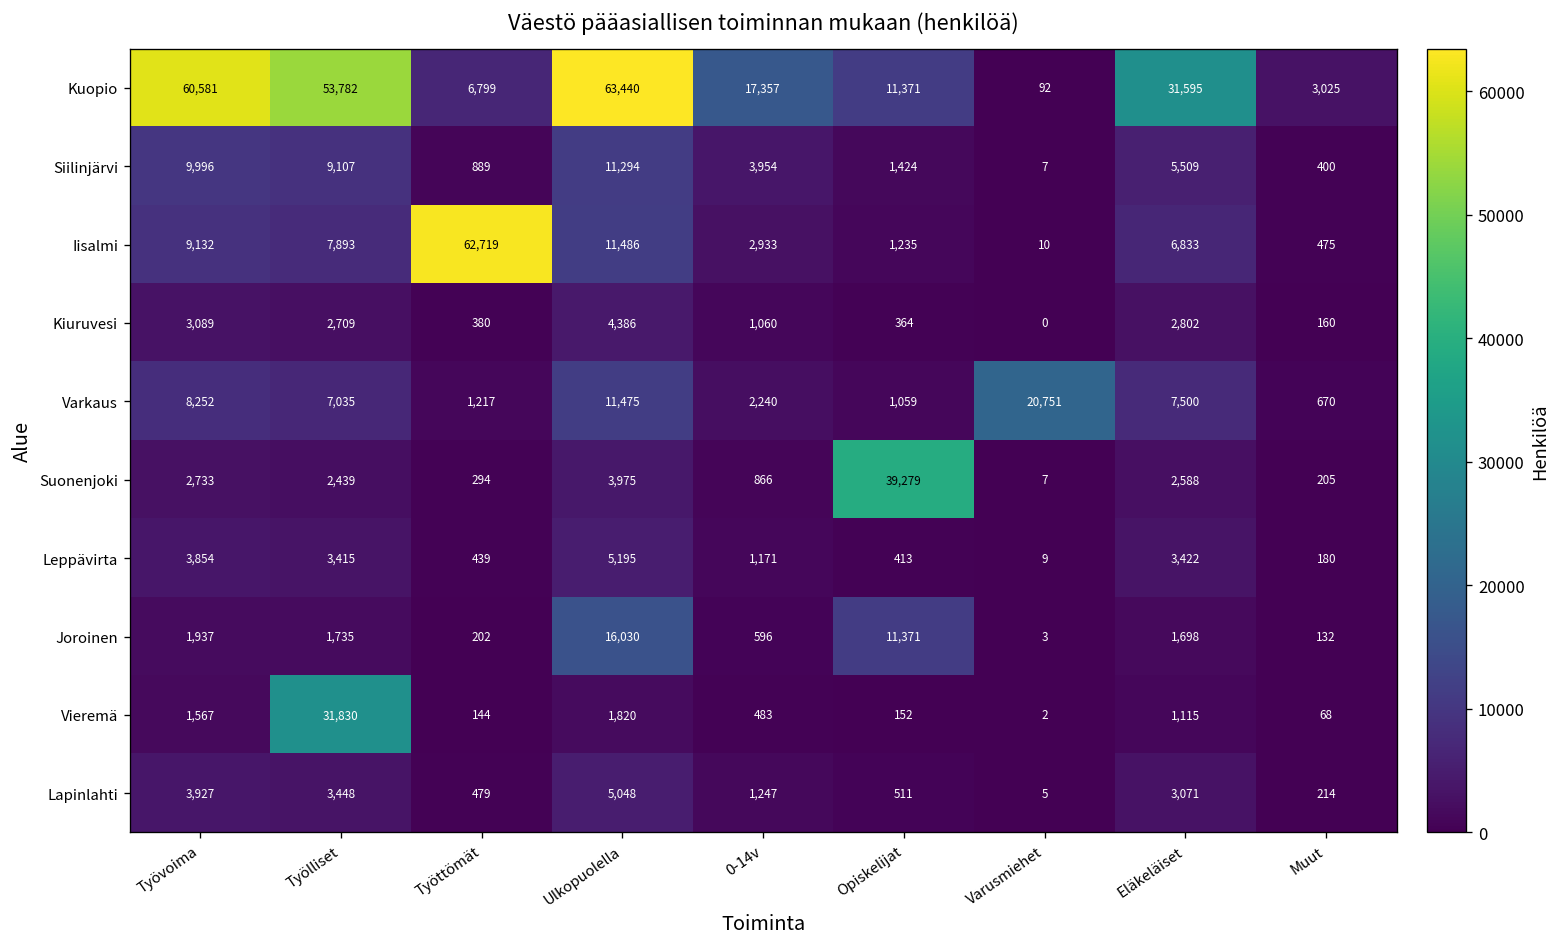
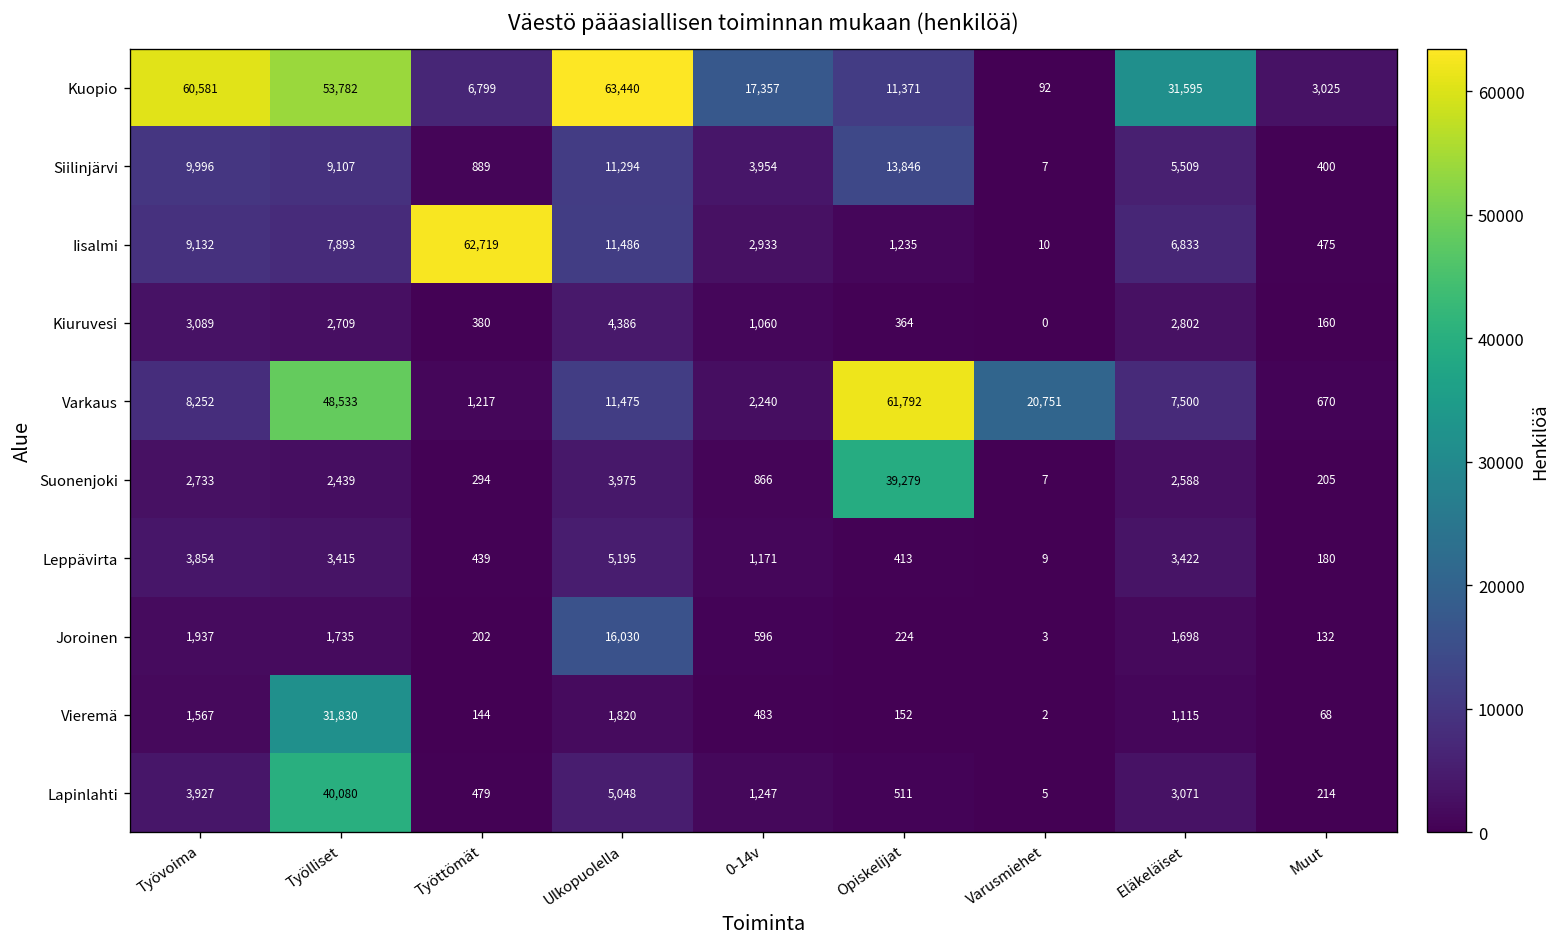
  {
    "Kuopio": {
      "Työvoima": "60,581",
      "Työlliset": "53,782",
      "Työttömät": "6,799",
      "Ulkopuolella": "63,440",
      "0-14v": "17,357",
      "Opiskelijat": "11,371",
      "Varusmiehet": "92",
      "Eläkeläiset": "31,595",
      "Muut": "3,025"
    },
    "Siilinjärvi": {
      "Työvoima": "9,996",
      "Työlliset": "9,107",
      "Työttömät": "889",
      "Ulkopuolella": "11,294",
      "0-14v": "3,954",
-     "Opiskelijat": "1,424",
+     "Opiskelijat": "13,846",
      "Varusmiehet": "7",
      "Eläkeläiset": "5,509",
      "Muut": "400"
    },
    "Iisalmi": {
      "Työvoima": "9,132",
      "Työlliset": "7,893",
      "Työttömät": "62,719",
      "Ulkopuolella": "11,486",
      "0-14v": "2,933",
      "Opiskelijat": "1,235",
      "Varusmiehet": "10",
      "Eläkeläiset": "6,833",
      "Muut": "475"
    },
    "Kiuruvesi": {
      "Työvoima": "3,089",
      "Työlliset": "2,709",
      "Työttömät": "380",
      "Ulkopuolella": "4,386",
      "0-14v": "1,060",
      "Opiskelijat": "364",
      "Varusmiehet": "0",
      "Eläkeläiset": "2,802",
      "Muut": "160"
    },
    "Varkaus": {
      "Työvoima": "8,252",
-     "Työlliset": "7,035",
+     "Työlliset": "48,533",
      "Työttömät": "1,217",
      "Ulkopuolella": "11,475",
      "0-14v": "2,240",
-     "Opiskelijat": "1,059",
+     "Opiskelijat": "61,792",
      "Varusmiehet": "20,751",
      "Eläkeläiset": "7,500",
      "Muut": "670"
    },
    "Suonenjoki": {
      "Työvoima": "2,733",
      "Työlliset": "2,439",
      "Työttömät": "294",
      "Ulkopuolella": "3,975",
      "0-14v": "866",
      "Opiskelijat": "39,279",
      "Varusmiehet": "7",
      "Eläkeläiset": "2,588",
      "Muut": "205"
    },
    "Leppävirta": {
      "Työvoima": "3,854",
      "Työlliset": "3,415",
      "Työttömät": "439",
      "Ulkopuolella": "5,195",
      "0-14v": "1,171",
      "Opiskelijat": "413",
      "Varusmiehet": "9",
      "Eläkeläiset": "3,422",
      "Muut": "180"
    },
    "Joroinen": {
      "Työvoima": "1,937",
      "Työlliset": "1,735",
      "Työttömät": "202",
      "Ulkopuolella": "16,030",
      "0-14v": "596",
-     "Opiskelijat": "11,371",
+     "Opiskelijat": "224",
      "Varusmiehet": "3",
      "Eläkeläiset": "1,698",
      "Muut": "132"
    },
    "Vieremä": {
      "Työvoima": "1,567",
      "Työlliset": "31,830",
      "Työttömät": "144",
      "Ulkopuolella": "1,820",
      "0-14v": "483",
      "Opiskelijat": "152",
      "Varusmiehet": "2",
      "Eläkeläiset": "1,115",
      "Muut": "68"
    },
    "Lapinlahti": {
      "Työvoima": "3,927",
-     "Työlliset": "3,448",
+     "Työlliset": "40,080",
      "Työttömät": "479",
      "Ulkopuolella": "5,048",
      "0-14v": "1,247",
      "Opiskelijat": "511",
      "Varusmiehet": "5",
      "Eläkeläiset": "3,071",
      "Muut": "214"
    }
  }
